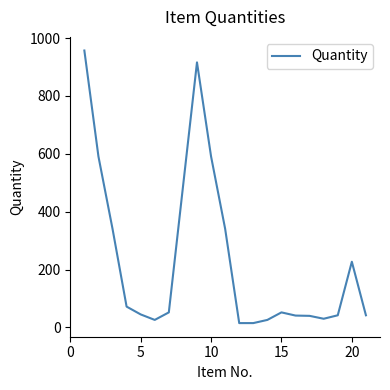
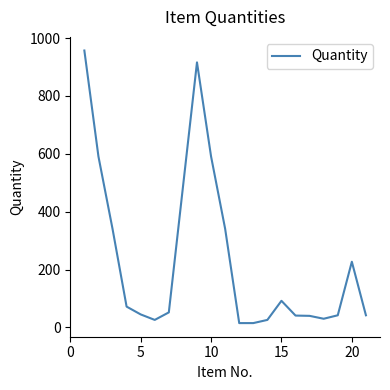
  {
    "5": 50,
    "10": 590,
-   "15": 50,
+   "15": 90,
    "20": 230
  }
